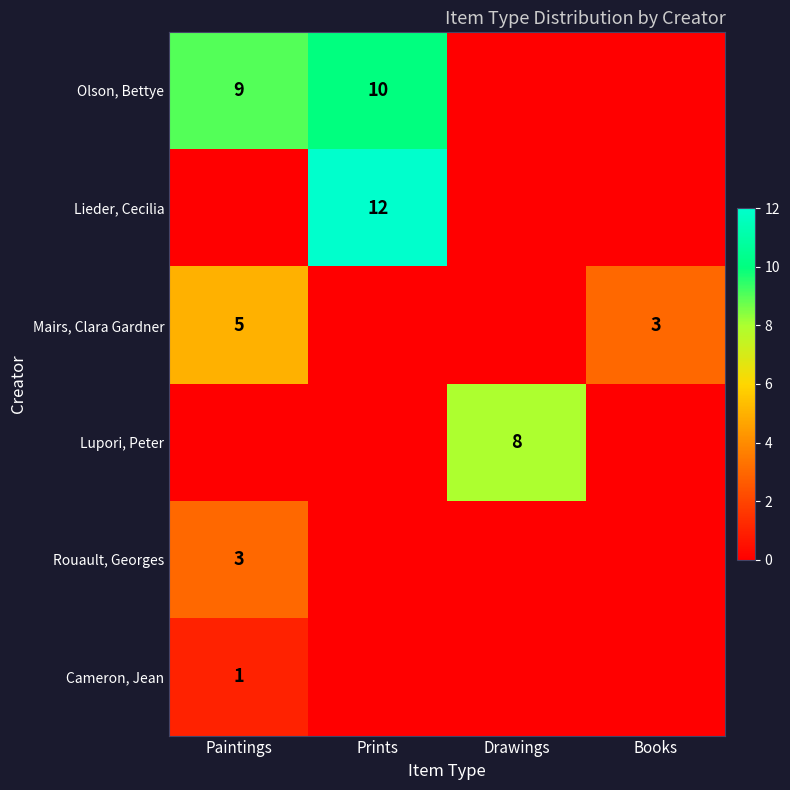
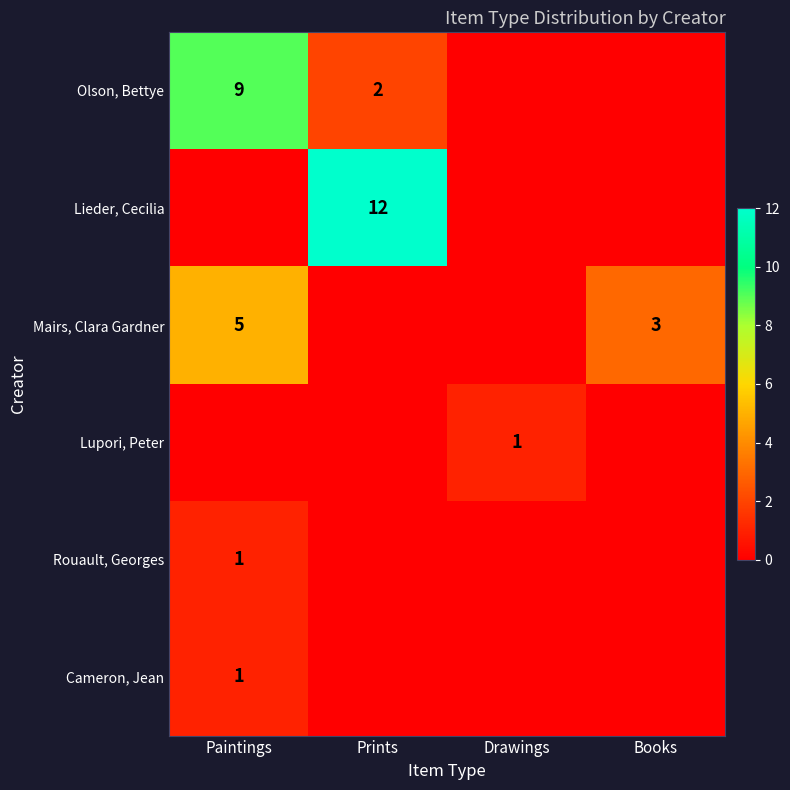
  {
    "Olson, Bettye": {
      "Paintings": 9,
-     "Prints": 10
+     "Prints": 2
    },
    "Lieder, Cecilia": {
      "Prints": 12
    },
    "Mairs, Clara Gardner": {
      "Paintings": 5,
      "Books": 3
    },
    "Lupori, Peter": {
-     "Drawings": 8
+     "Drawings": 1
    },
    "Rouault, Georges": {
-     "Paintings": 3
+     "Paintings": 1
    },
    "Cameron, Jean": {
      "Paintings": 1
    }
  }
